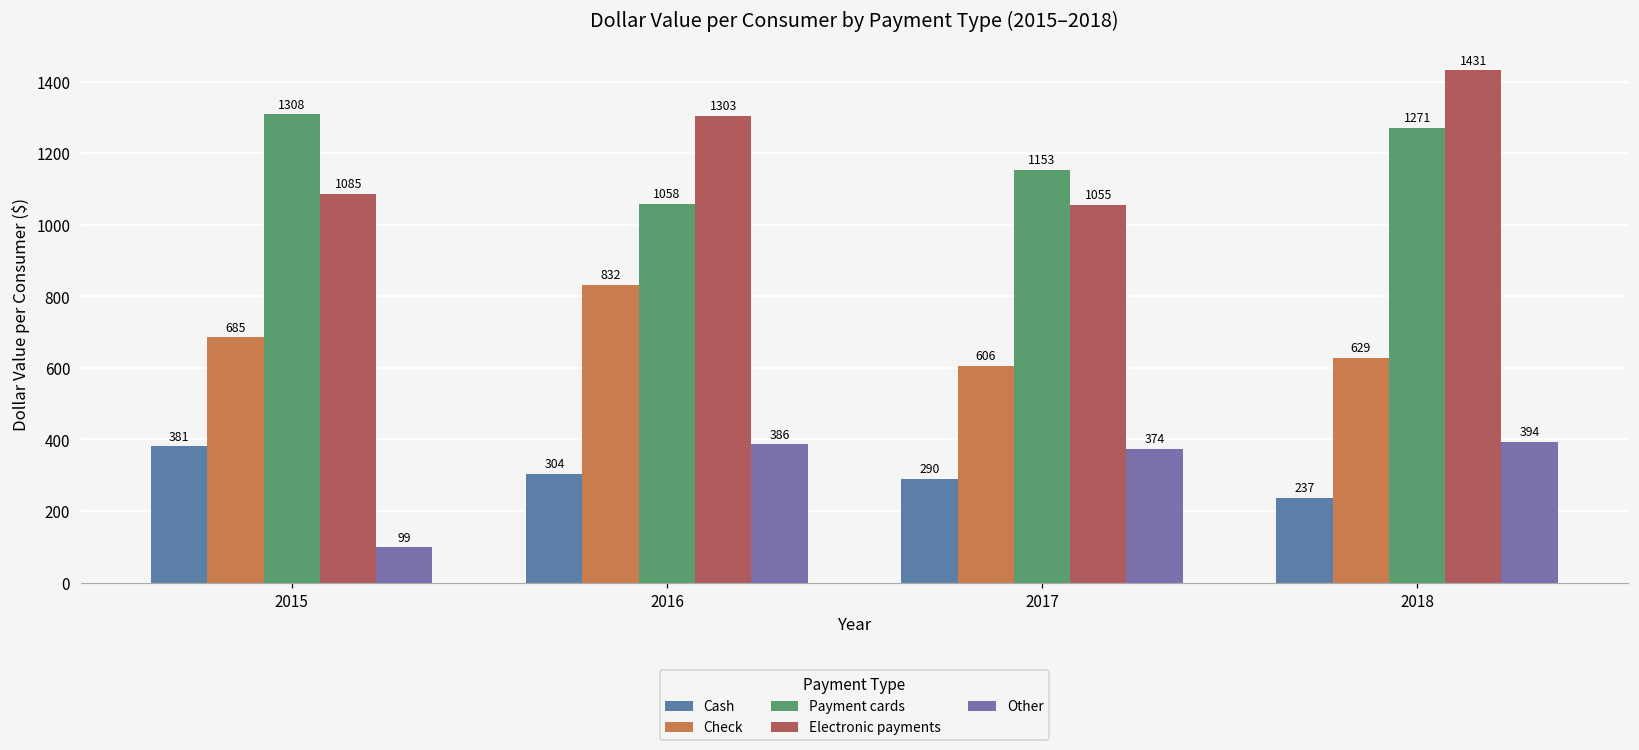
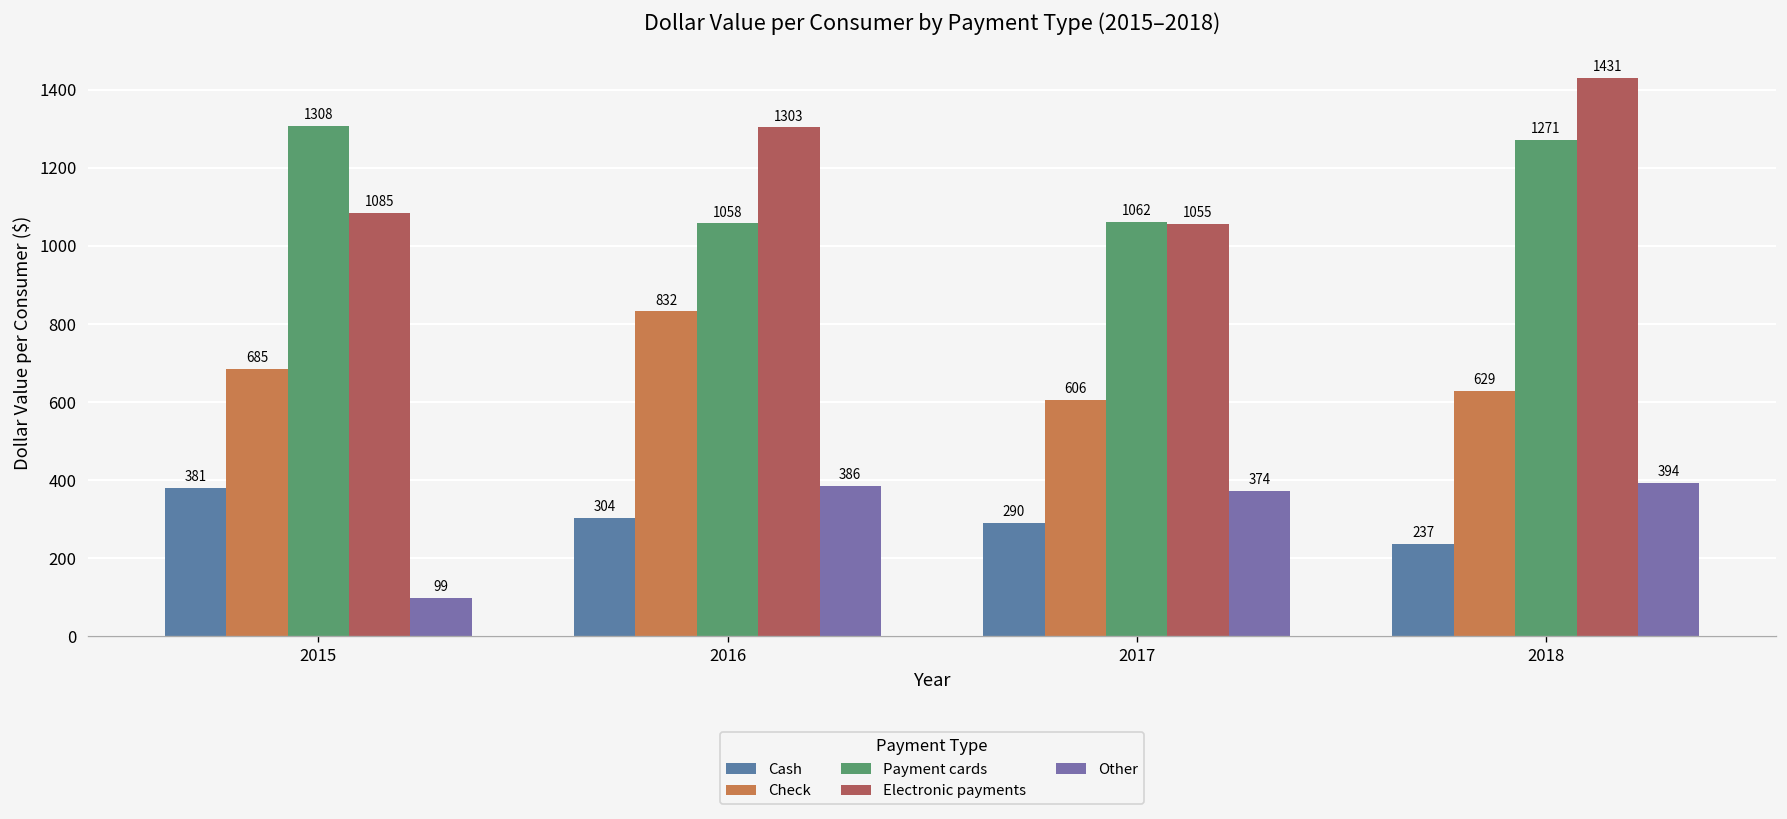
  {
    "Payment cards": {
      "2015": 1308,
      "2016": 1058,
-     "2017": 1153,
+     "2017": 1062,
      "2018": 1271
    }
  }
